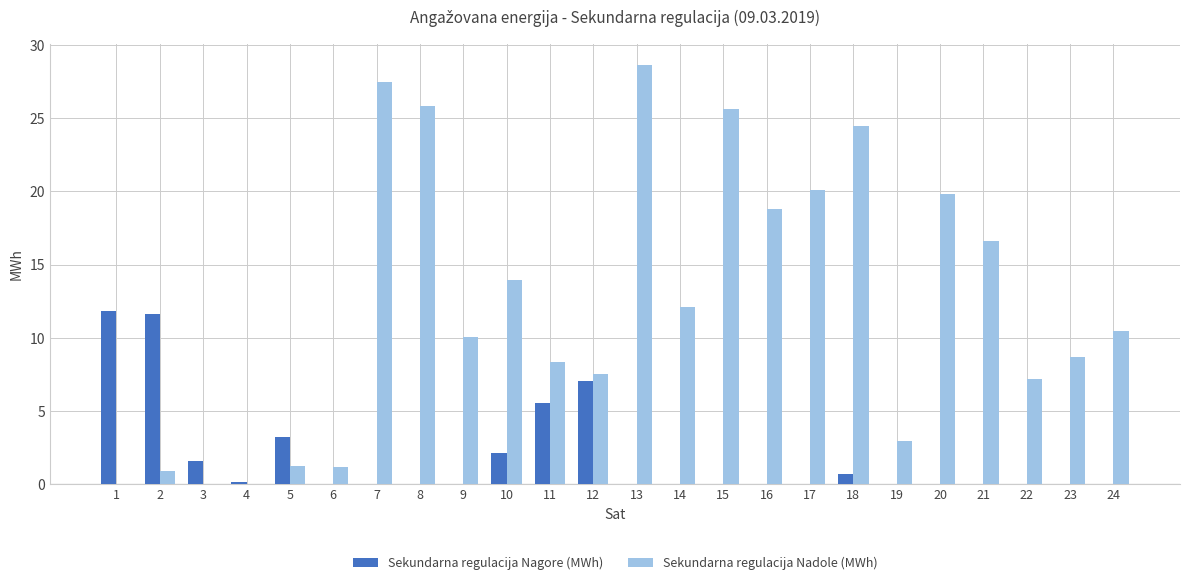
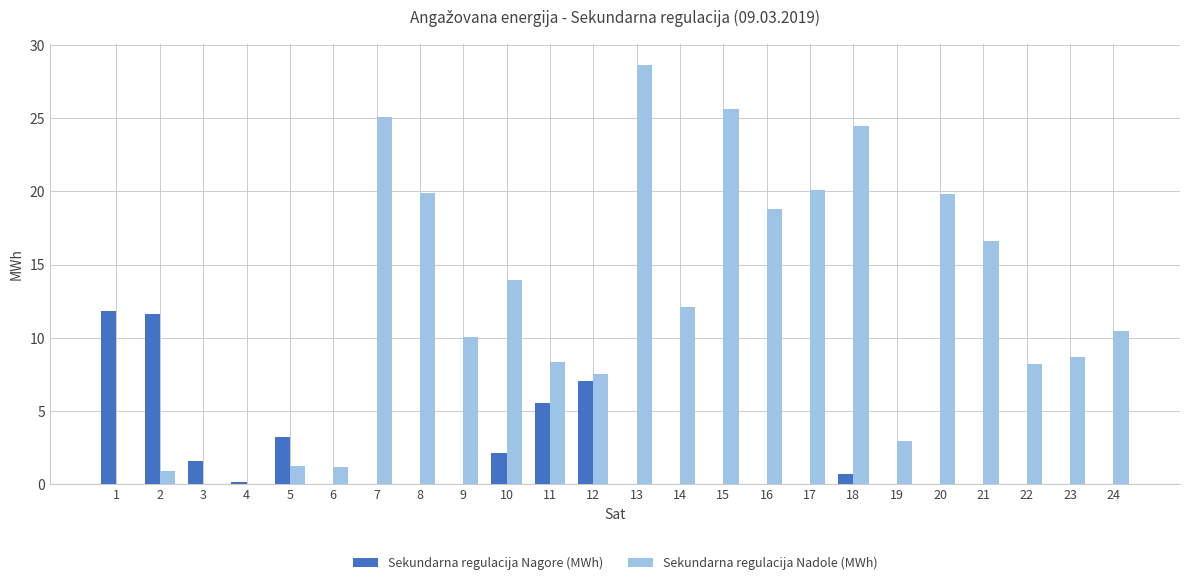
  {
    "Sekundarna regulacija Nagore (MWh)": {
      "1": 11.8,
      "2": 11.6,
      "3": 1.6,
      "5": 3.2,
      "6": 0.0,
      "7": 0.0,
      "8": 0.0,
      "9": 0.0,
      "10": 2.1,
      "11": 5.5,
      "12": 7.0,
      "13": 0.0,
      "14": 0.0,
      "15": 0.0,
      "16": 0.0,
      "17": 0.0,
      "18": 0.7,
      "19": 0.0,
      "20": 0.0,
      "21": 0.0,
      "22": 0.0,
      "23": 0.0,
      "24": 0.0
    },
    "Sekundarna regulacija Nadole (MWh)": {
      "2": 0.9,
      "3": 0.0,
      "4": 0.0,
      "5": 1.2,
      "6": 1.2,
-     "7": 27.5,
-     "8": 25.9,
+     "7": 25.1,
+     "8": 19.9,
      "9": 10.1,
      "10": 13.9,
      "11": 8.4,
      "12": 7.6,
      "13": 28.7,
      "14": 12.1,
      "15": 25.6,
      "16": 18.8,
      "17": 20.1,
      "18": 24.5,
      "19": 2.9,
      "20": 19.8,
      "21": 16.6,
-     "22": 7.2,
+     "22": 8.2,
      "23": 8.7,
      "24": 10.5
    }
  }
